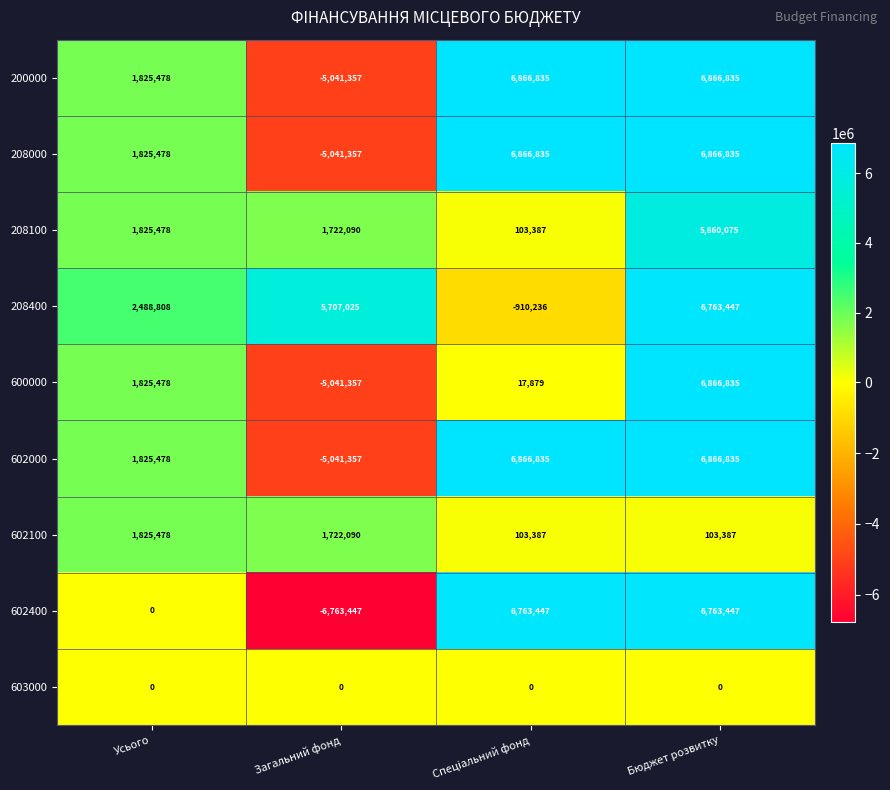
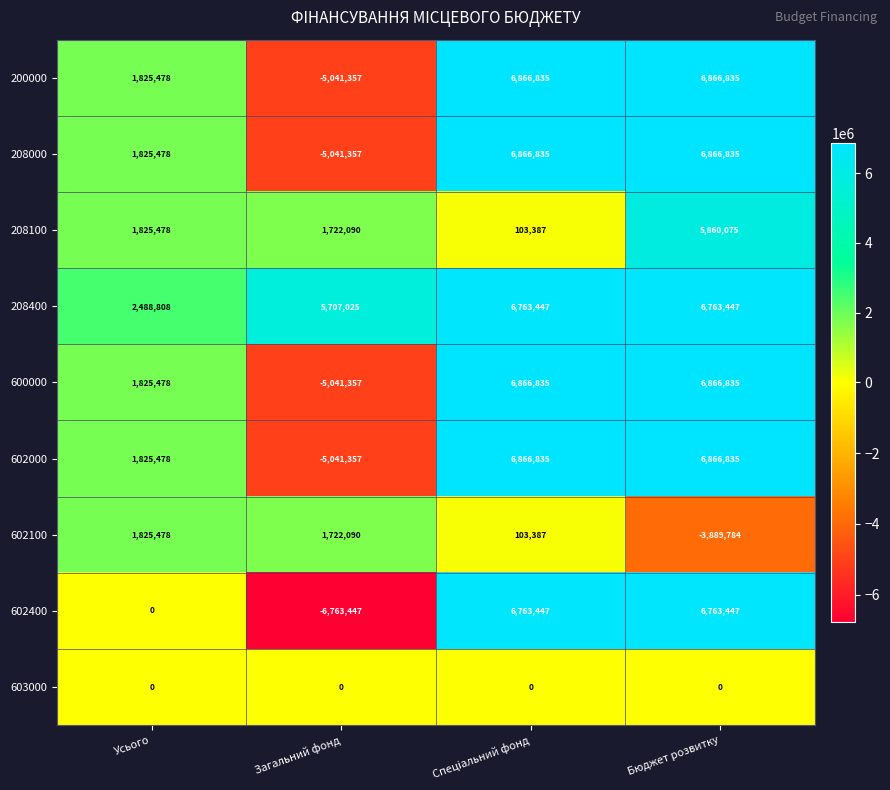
  {
    "200000": {
      "Усього": "1,825,478",
      "Загальний фонд": "-5,041,357",
      "Спеціальний фонд": "6,866,835",
      "Бюджет розвитку": "6,866,835"
    },
    "208000": {
      "Усього": "1,825,478",
      "Загальний фонд": "-5,041,357",
      "Спеціальний фонд": "6,866,835",
      "Бюджет розвитку": "6,866,835"
    },
    "208100": {
      "Усього": "1,825,478",
      "Загальний фонд": "1,722,090",
      "Спеціальний фонд": "103,387",
      "Бюджет розвитку": "5,860,075"
    },
    "208400": {
      "Усього": "2,488,808",
      "Загальний фонд": "5,707,025",
-     "Спеціальний фонд": "-910,236",
+     "Спеціальний фонд": "6,763,447",
      "Бюджет розвитку": "6,763,447"
    },
    "600000": {
      "Усього": "1,825,478",
      "Загальний фонд": "-5,041,357",
-     "Спеціальний фонд": "17,879",
+     "Спеціальний фонд": "6,866,835",
      "Бюджет розвитку": "6,866,835"
    },
    "602000": {
      "Усього": "1,825,478",
      "Загальний фонд": "-5,041,357",
      "Спеціальний фонд": "6,866,835",
      "Бюджет розвитку": "6,866,835"
    },
    "602100": {
      "Усього": "1,825,478",
      "Загальний фонд": "1,722,090",
      "Спеціальний фонд": "103,387",
-     "Бюджет розвитку": "103,387"
+     "Бюджет розвитку": "-3,889,784"
    },
    "602400": {
      "Усього": "0",
      "Загальний фонд": "-6,763,447",
      "Спеціальний фонд": "6,763,447",
      "Бюджет розвитку": "6,763,447"
    },
    "603000": {
      "Усього": "0",
      "Загальний фонд": "0",
      "Спеціальний фонд": "0",
      "Бюджет розвитку": "0"
    }
  }
